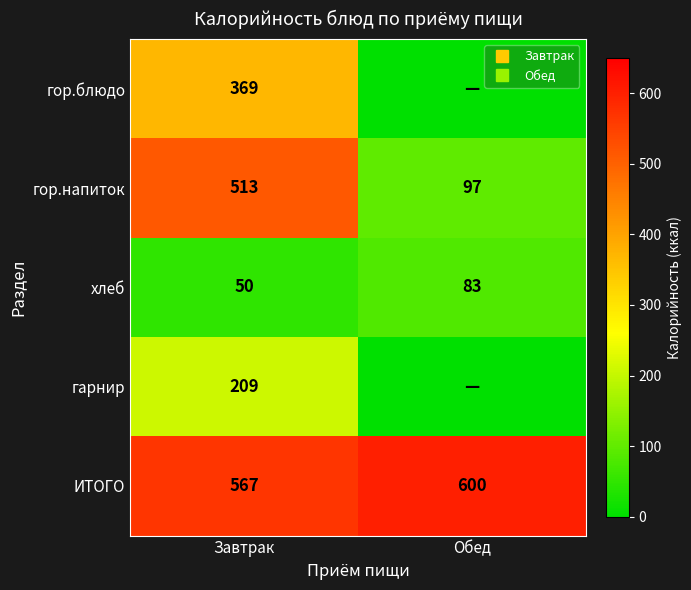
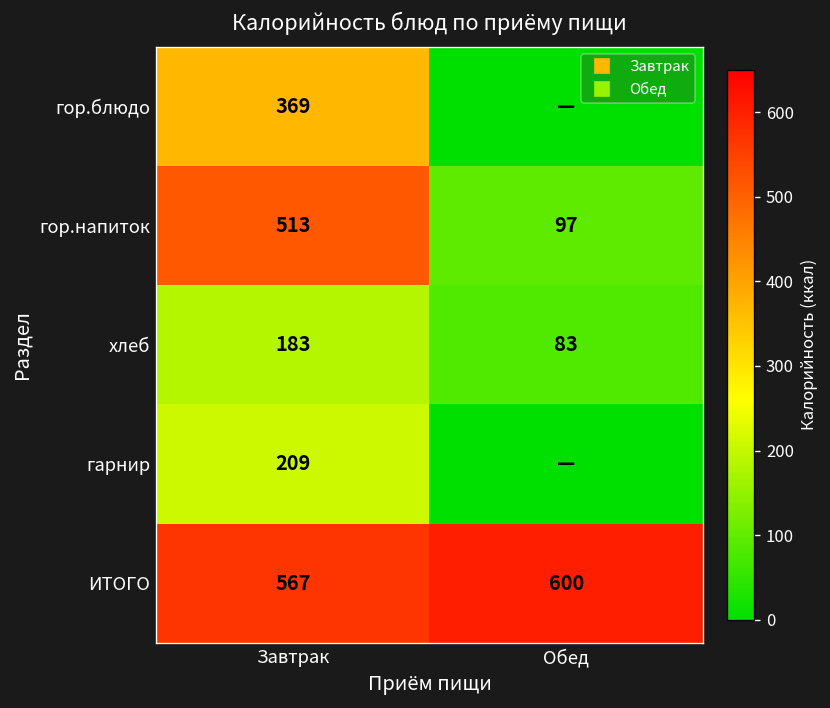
  {
    "гор.блюдо": {
      "Завтрак": 369
    },
    "гор.напиток": {
      "Завтрак": 513,
      "Обед": 97
    },
    "хлеб": {
-     "Завтрак": 50,
+     "Завтрак": 183,
      "Обед": 83
    },
    "гарнир": {
      "Завтрак": 209
    },
    "ИТОГО": {
      "Завтрак": 567,
      "Обед": 600
    }
  }
